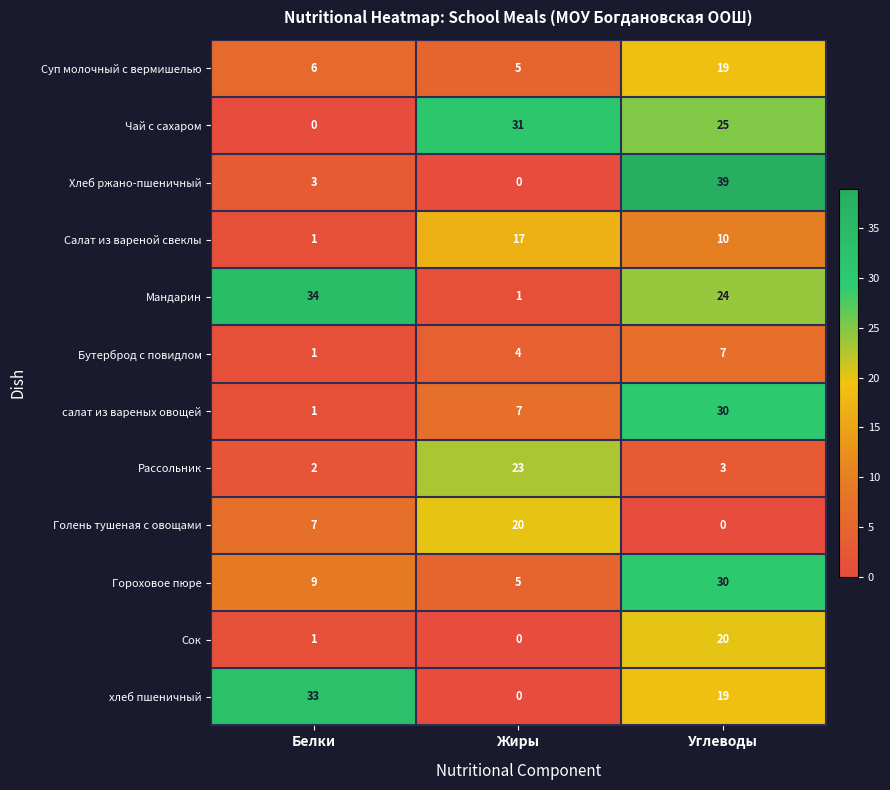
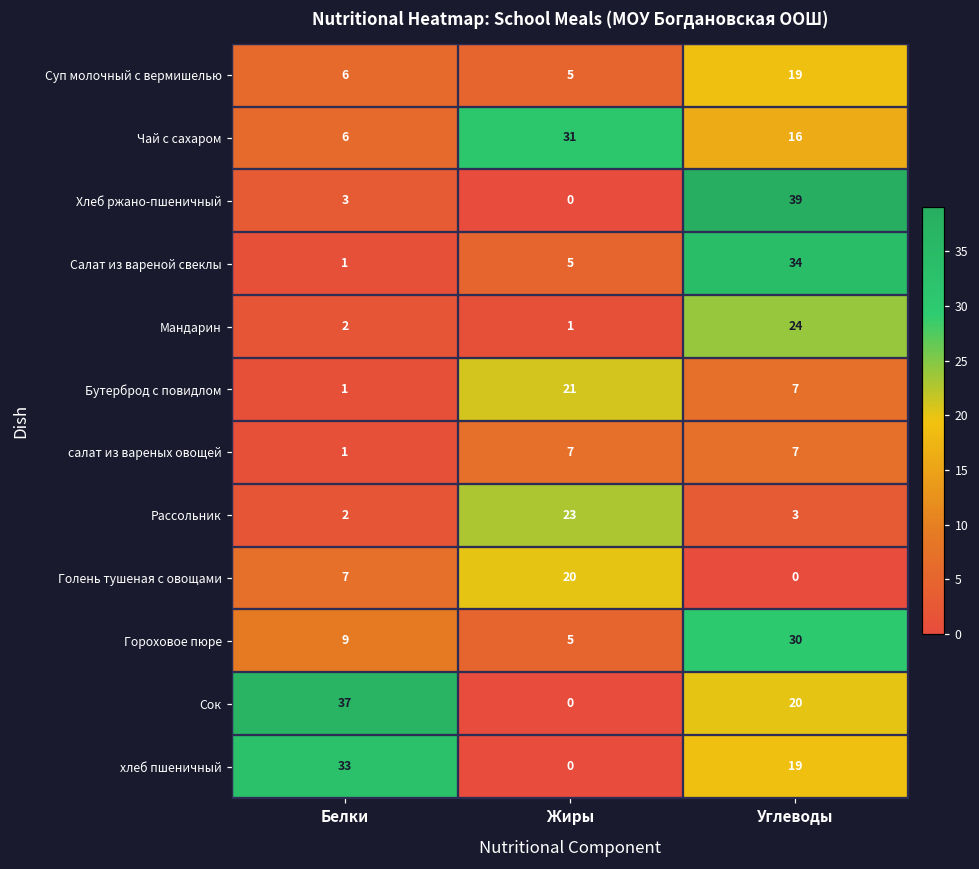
  {
    "Суп молочный с вермишелью": {
      "Белки": 6,
      "Жиры": 5,
      "Углеводы": 19
    },
    "Чай с сахаром": {
-     "Белки": 0,
+     "Белки": 6,
      "Жиры": 31,
-     "Углеводы": 25
+     "Углеводы": 16
    },
    "Хлеб ржано-пшеничный": {
      "Белки": 3,
      "Жиры": 0,
      "Углеводы": 39
    },
    "Салат из вареной свеклы": {
      "Белки": 1,
-     "Жиры": 17,
-     "Углеводы": 10
+     "Жиры": 5,
+     "Углеводы": 34
    },
    "Мандарин": {
-     "Белки": 34,
+     "Белки": 2,
      "Жиры": 1,
      "Углеводы": 24
    },
    "Бутерброд с повидлом": {
      "Белки": 1,
-     "Жиры": 4,
+     "Жиры": 21,
      "Углеводы": 7
    },
    "салат из вареных овощей": {
      "Белки": 1,
      "Жиры": 7,
-     "Углеводы": 30
+     "Углеводы": 7
    },
    "Рассольник": {
      "Белки": 2,
      "Жиры": 23,
      "Углеводы": 3
    },
    "Голень тушеная с овощами": {
      "Белки": 7,
      "Жиры": 20,
      "Углеводы": 0
    },
    "Гороховое пюре": {
      "Белки": 9,
      "Жиры": 5,
      "Углеводы": 30
    },
    "Сок": {
-     "Белки": 1,
+     "Белки": 37,
      "Жиры": 0,
      "Углеводы": 20
    },
    "хлеб пшеничный": {
      "Белки": 33,
      "Жиры": 0,
      "Углеводы": 19
    }
  }
